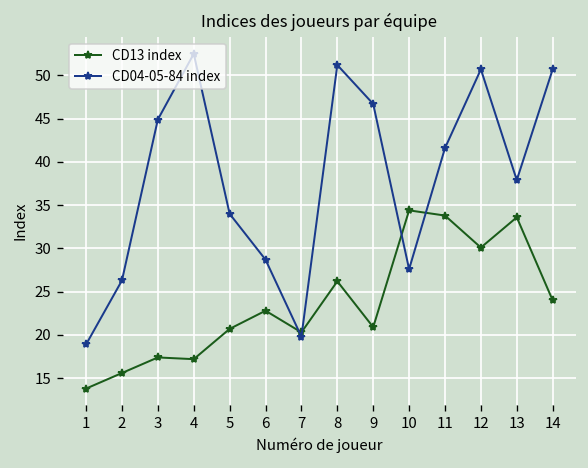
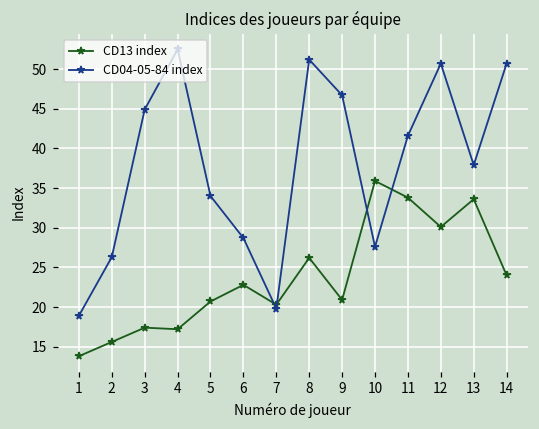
  {
    "CD13 index": {
      "1": 14,
      "2": 16,
      "3": 17,
      "4": 17,
      "5": 21,
      "6": 23,
      "7": 20,
      "8": 26,
      "9": 21,
-     "10": 34,
+     "10": 36,
      "11": 34,
      "12": 30,
      "13": 34,
      "14": 24
    },
    "CD04-05-84 index": {
      "1": 19,
      "2": 26,
      "3": 45,
      "5": 34,
      "6": 29,
      "7": 20,
      "8": 51,
      "9": 47,
      "10": 28,
      "11": 42,
      "12": 51,
      "13": 38,
      "14": 51
    }
  }
